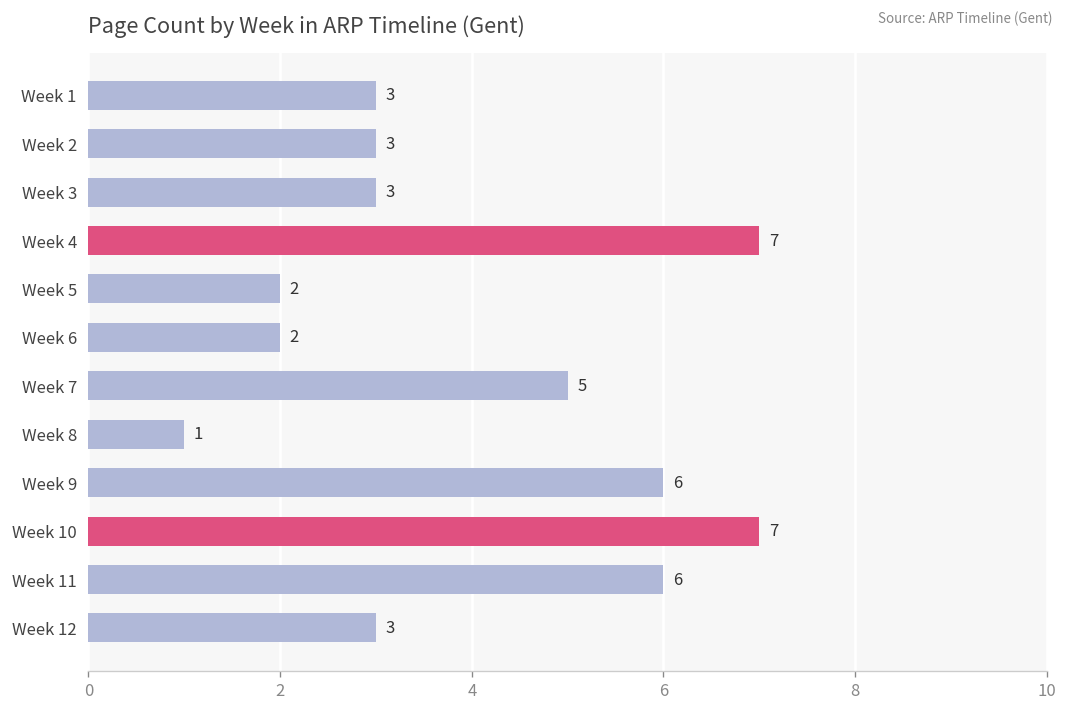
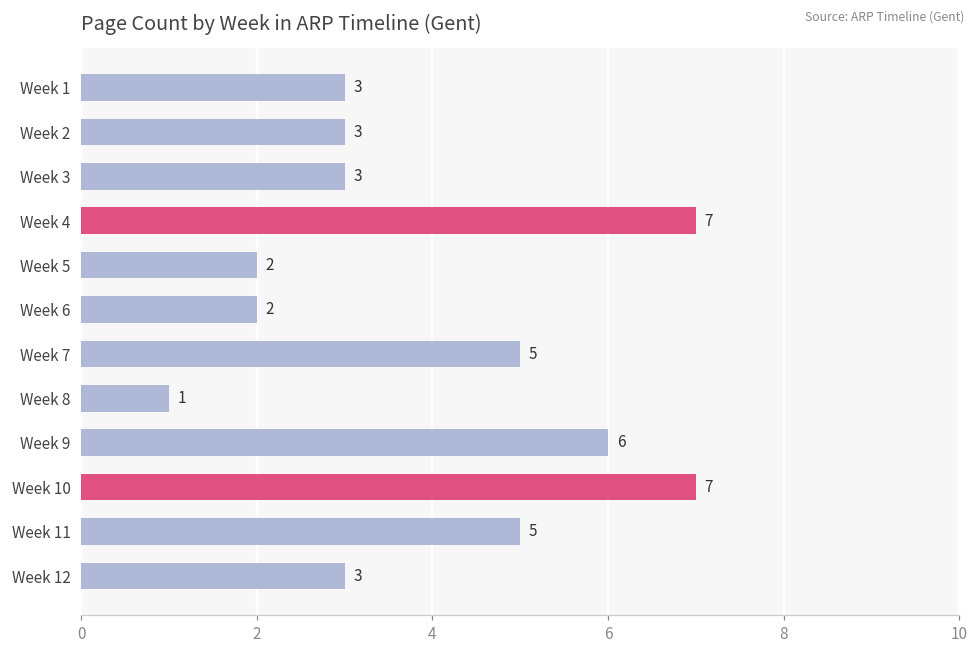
  {
    "Week 1": 3,
    "Week 2": 3,
    "Week 3": 3,
    "Week 4": 7,
    "Week 5": 2,
    "Week 6": 2,
    "Week 7": 5,
    "Week 8": 1,
    "Week 9": 6,
    "Week 10": 7,
-   "Week 11": 6,
+   "Week 11": 5,
    "Week 12": 3
  }
